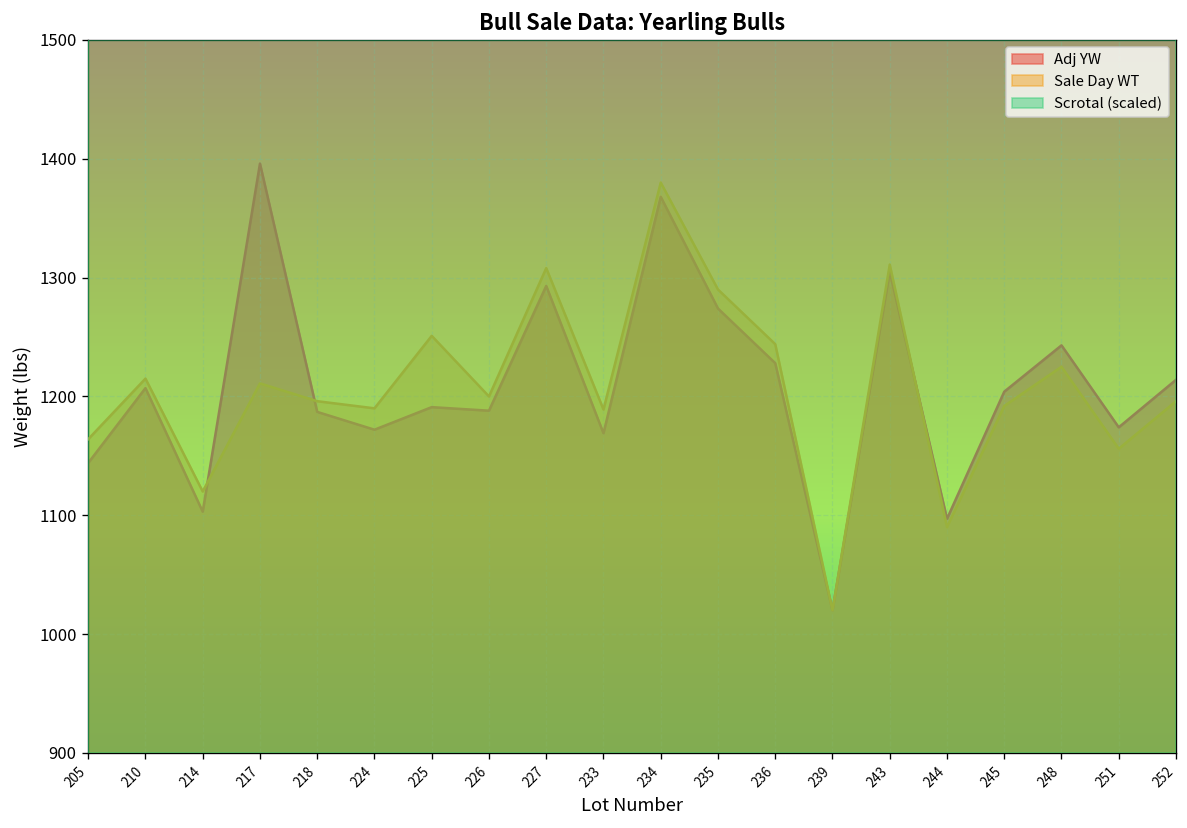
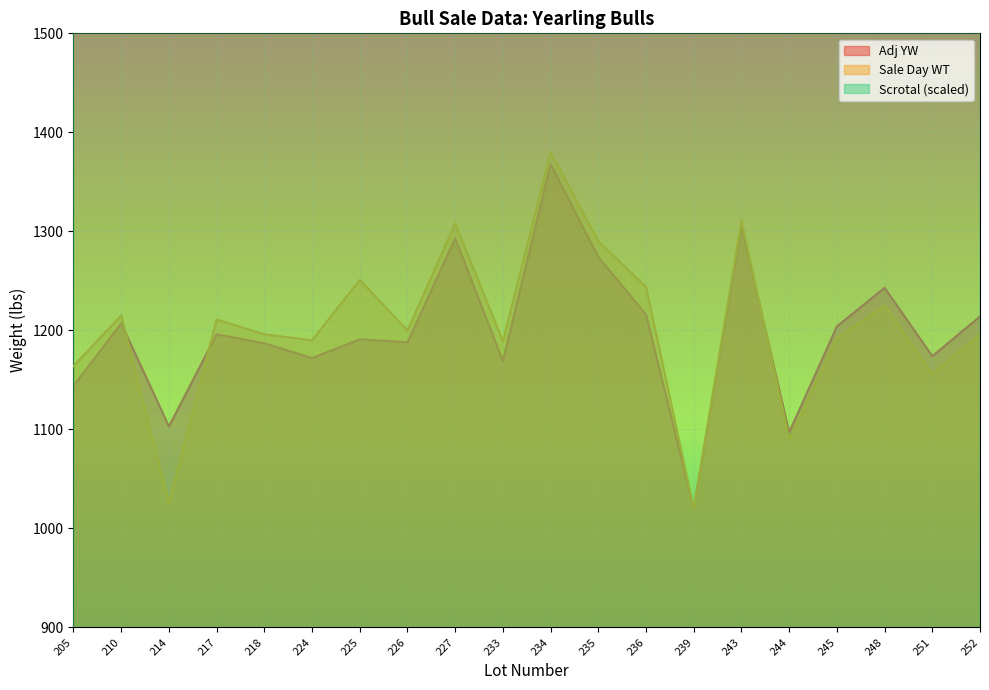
  {
    "Adj YW": {
      "205": 1140,
      "210": 1210,
      "214": 1100,
-     "217": 1400,
+     "217": 1200,
      "218": 1190,
      "224": 1170,
      "225": 1190,
      "226": 1190,
      "227": 1290,
      "233": 1170,
      "234": 1370,
      "235": 1270,
-     "236": 1230,
+     "236": 1220,
      "243": 1310,
      "244": 1100,
      "245": 1200,
      "248": 1240,
      "251": 1170,
      "252": 1210
    },
    "Sale Day WT": {
      "205": 1160,
      "210": 1220,
-     "214": 1120,
+     "214": 1030,
      "217": 1210,
      "218": 1200,
      "224": 1190,
      "225": 1250,
      "226": 1200,
      "227": 1310,
      "233": 1190,
      "234": 1380,
      "235": 1290,
      "236": 1240,
      "243": 1310,
      "244": 1090,
      "245": 1190,
      "248": 1230,
      "251": 1160,
      "252": 1200
    }
  }
